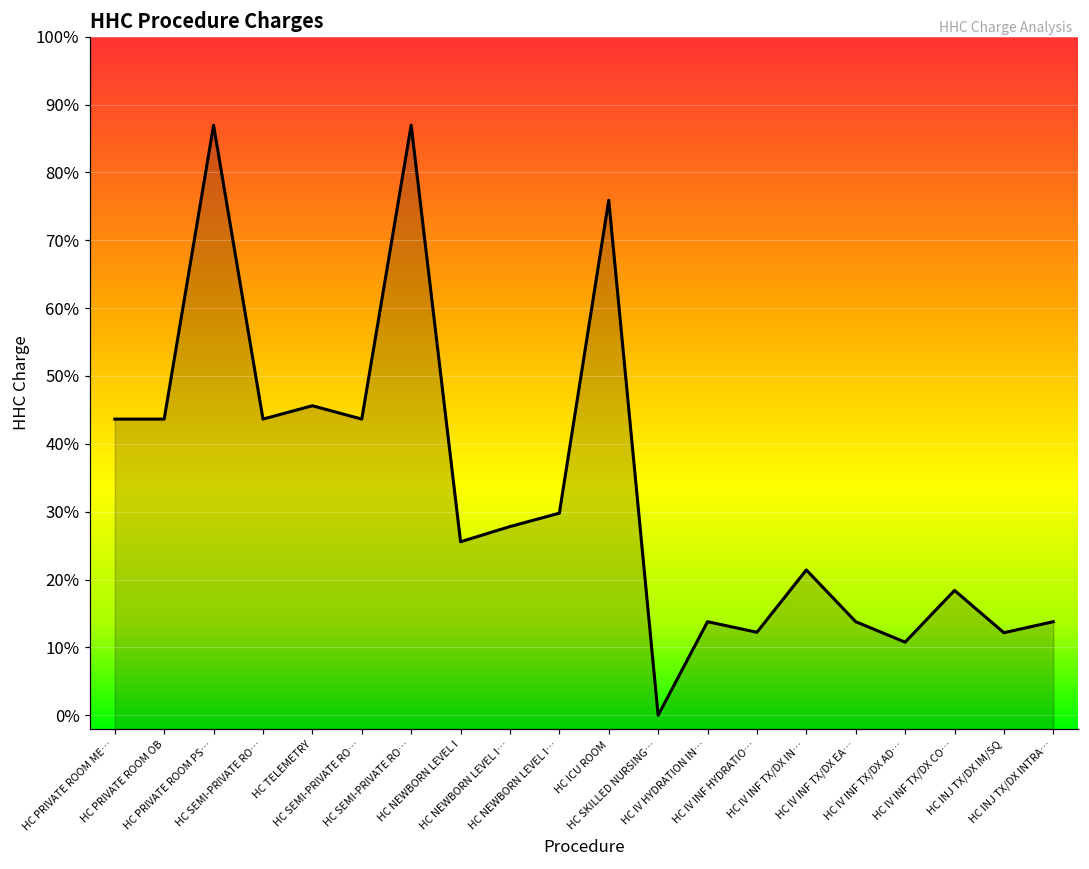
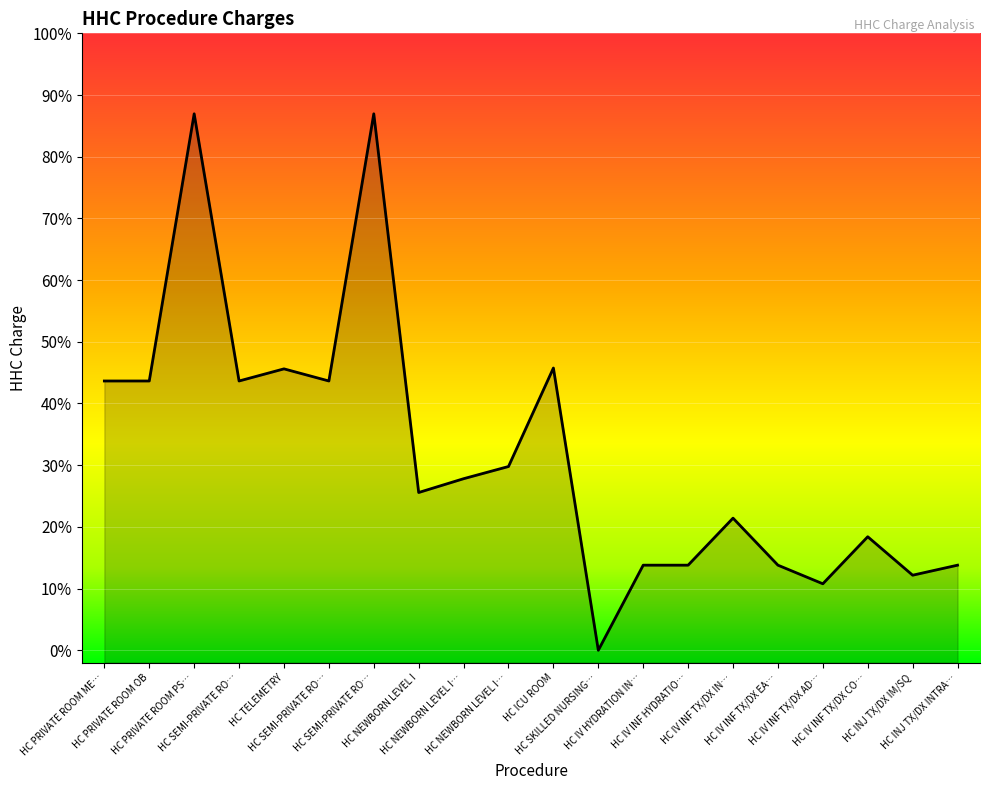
  {
    "HC PRIVATE ROOM ME…": "44%",
    "HC PRIVATE ROOM OB": "44%",
    "HC PRIVATE ROOM PS…": "87%",
    "HC TELEMETRY": "46%",
    "HC NEWBORN LEVEL I": "26%",
-   "HC ICU ROOM": "76%",
+   "HC ICU ROOM": "46%",
    "HC SKILLED NURSING…": "0%",
    "HC IV HYDRATION IN…": "14%",
-   "HC IV INF HYDRATIO…": "12%",
+   "HC IV INF HYDRATIO…": "14%",
    "HC IV INF TX/DX IN…": "21%",
    "HC IV INF TX/DX EA…": "14%",
    "HC IV INF TX/DX AD…": "11%",
    "HC IV INF TX/DX CO…": "18%",
    "HC INJ TX/DX IM/SQ": "12%",
    "HC INJ TX/DX INTRA…": "14%"
  }
